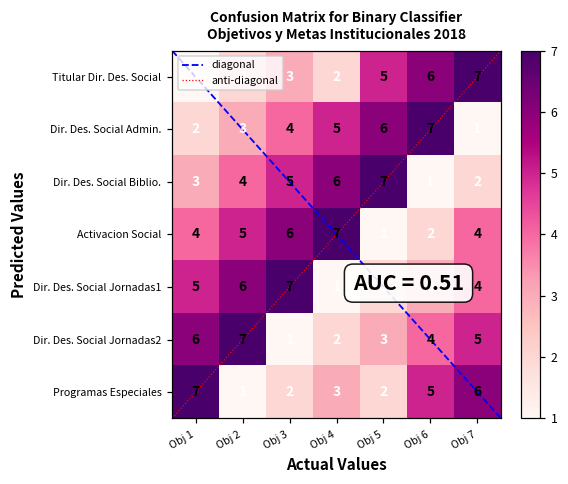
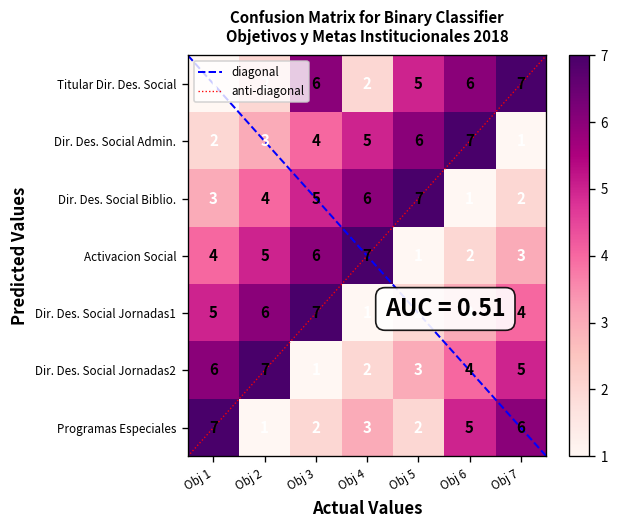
  {
    "Titular Dir. Des. Social": {
-     "Obj 3": 3,
+     "Obj 3": 6,
      "Obj 5": 5,
      "Obj 6": 6
    },
    "Dir. Des. Social Admin.": {
      "Obj 3": 4,
      "Obj 4": 5,
      "Obj 5": 6
    },
    "Dir. Des. Social Biblio.": {
      "Obj 1": 3,
      "Obj 2": 4,
      "Obj 4": 6
    },
    "Activacion Social": {
      "Obj 1": 4,
      "Obj 2": 5,
      "Obj 3": 6,
-     "Obj 7": 4
+     "Obj 7": 3
    },
    "Dir. Des. Social Jornadas1": {
      "Obj 1": 5,
      "Obj 2": 6,
      "Obj 7": 4
    },
    "Dir. Des. Social Jornadas2": {
      "Obj 1": 6,
      "Obj 5": 3,
      "Obj 7": 5
    },
    "Programas Especiales": {
      "Obj 4": 3,
      "Obj 6": 5
    }
  }
